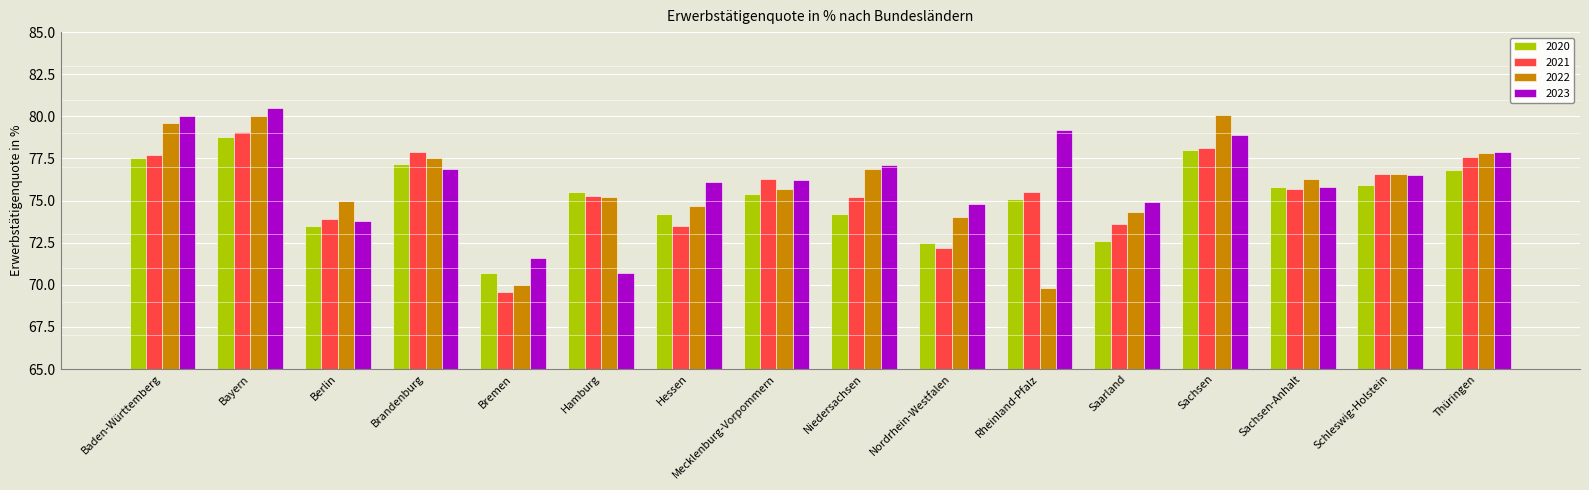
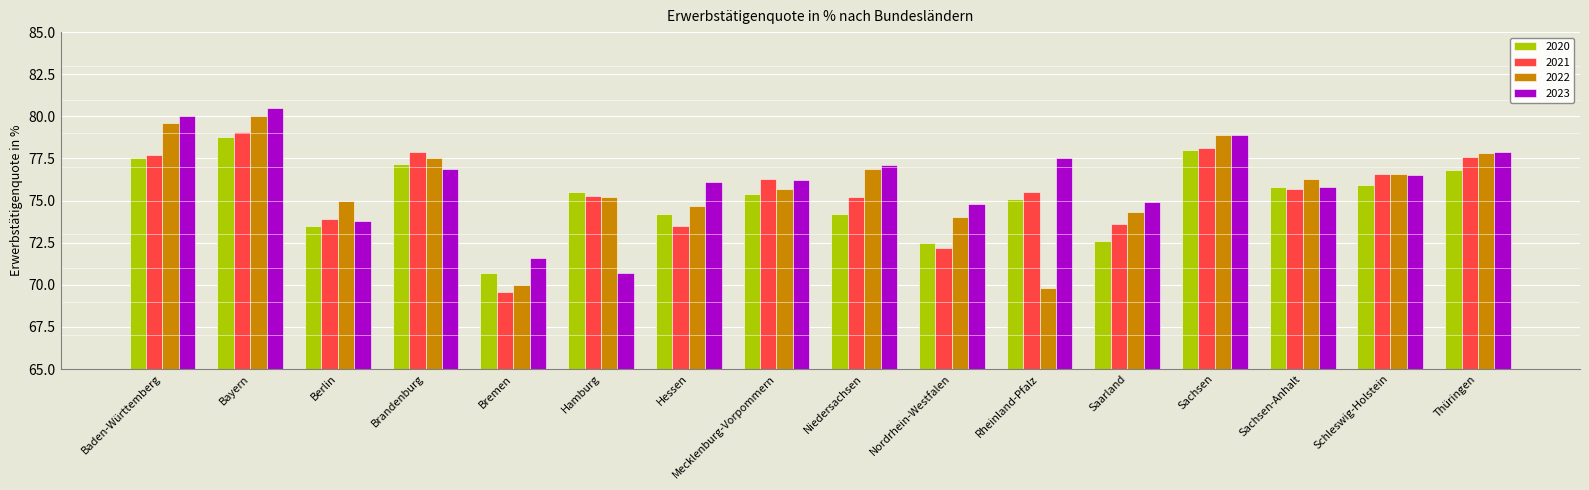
  {
    "2020": {
      "Baden-Württemberg": 77.5,
      "Bayern": 78.8,
      "Berlin": 73.5,
      "Brandenburg": 77.2,
      "Bremen": 70.7,
      "Hamburg": 75.5,
      "Hessen": 74.2,
      "Mecklenburg-Vorpommern": 75.4,
      "Niedersachsen": 74.2,
      "Nordrhein-Westfalen": 72.5,
      "Rheinland-Pfalz": 75.1,
      "Saarland": 72.6,
      "Sachsen": 78.0,
      "Sachsen-Anhalt": 75.8,
      "Schleswig-Holstein": 75.9,
      "Thüringen": 76.8
    },
    "2021": {
      "Baden-Württemberg": 77.7,
      "Bayern": 79.1,
      "Berlin": 73.9,
      "Brandenburg": 77.9,
      "Bremen": 69.6,
      "Hamburg": 75.3,
      "Hessen": 73.5,
      "Mecklenburg-Vorpommern": 76.3,
      "Niedersachsen": 75.2,
      "Nordrhein-Westfalen": 72.2,
      "Rheinland-Pfalz": 75.5,
      "Saarland": 73.6,
      "Sachsen": 78.1,
      "Sachsen-Anhalt": 75.7,
      "Schleswig-Holstein": 76.6,
      "Thüringen": 77.6
    },
    "2022": {
      "Baden-Württemberg": 79.6,
      "Bayern": 80.0,
      "Berlin": 75.0,
      "Brandenburg": 77.5,
      "Bremen": 70.0,
      "Hamburg": 75.2,
      "Hessen": 74.7,
      "Mecklenburg-Vorpommern": 75.7,
      "Niedersachsen": 76.9,
      "Nordrhein-Westfalen": 74.0,
      "Rheinland-Pfalz": 69.8,
      "Saarland": 74.3,
-     "Sachsen": 80.1,
+     "Sachsen": 78.9,
      "Sachsen-Anhalt": 76.3,
      "Schleswig-Holstein": 76.6,
      "Thüringen": 77.8
    },
    "2023": {
      "Baden-Württemberg": 80.0,
      "Bayern": 80.5,
      "Berlin": 73.8,
      "Brandenburg": 76.9,
      "Bremen": 71.6,
      "Hamburg": 70.7,
      "Hessen": 76.1,
      "Mecklenburg-Vorpommern": 76.2,
      "Niedersachsen": 77.1,
      "Nordrhein-Westfalen": 74.8,
-     "Rheinland-Pfalz": 79.2,
+     "Rheinland-Pfalz": 77.5,
      "Saarland": 74.9,
      "Sachsen": 78.9,
      "Sachsen-Anhalt": 75.8,
      "Schleswig-Holstein": 76.5,
      "Thüringen": 77.9
    }
  }
